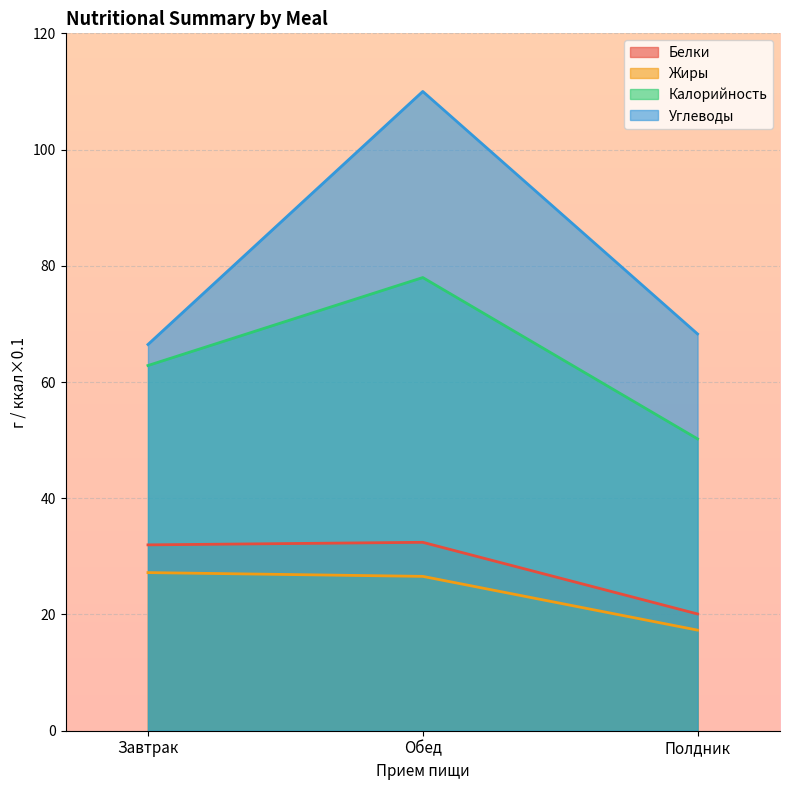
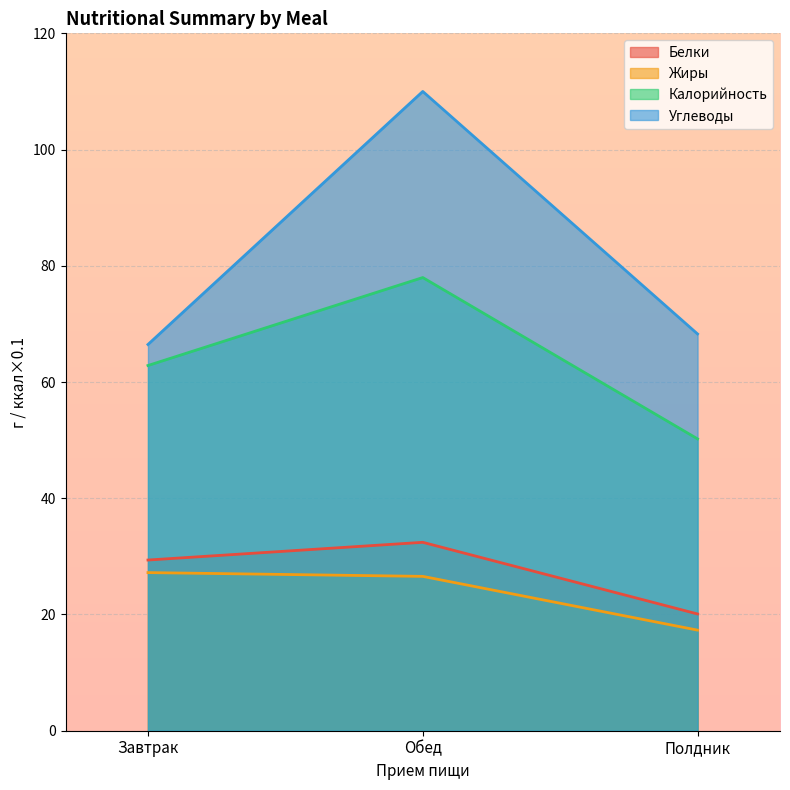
  {
    "Белки": {
-     "Завтрак": 32,
+     "Завтрак": 29,
      "Обед": 32,
      "Полдник": 20
    },
    "Жиры": {
      "Завтрак": 27,
      "Обед": 27,
      "Полдник": 17
    },
    "Калорийность": {
      "Завтрак": 63,
      "Обед": 78,
      "Полдник": 50
    },
    "Углеводы": {
      "Завтрак": 66,
      "Обед": 110,
      "Полдник": 68
    }
  }
